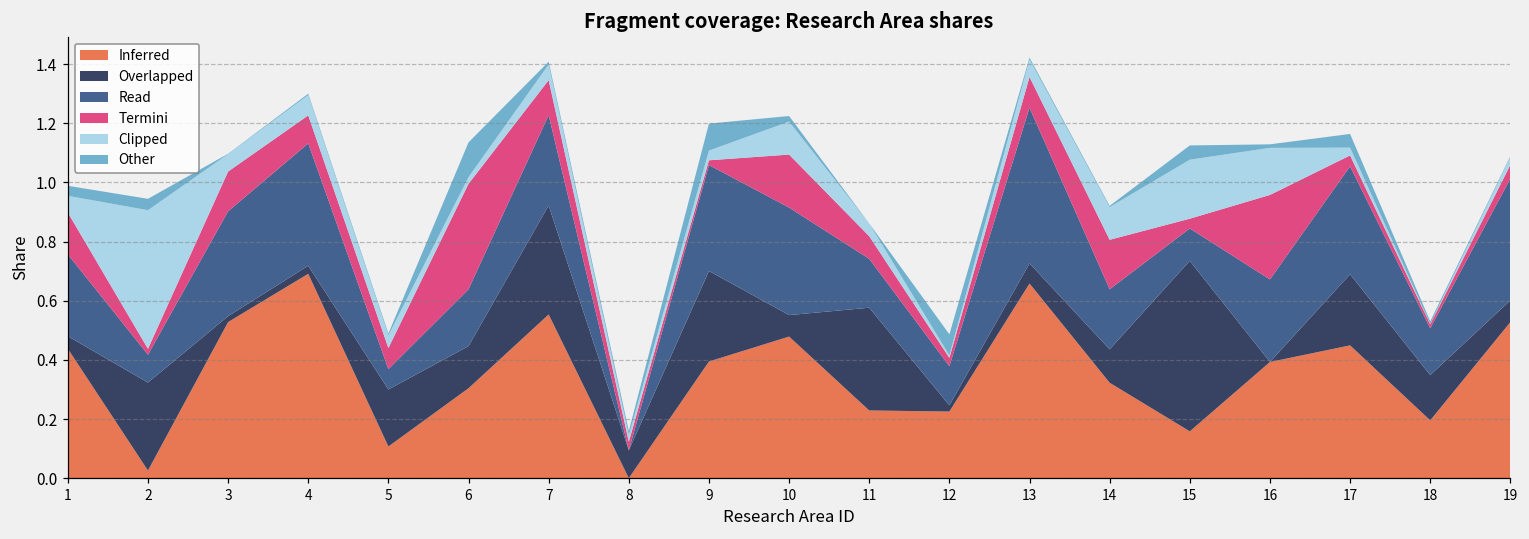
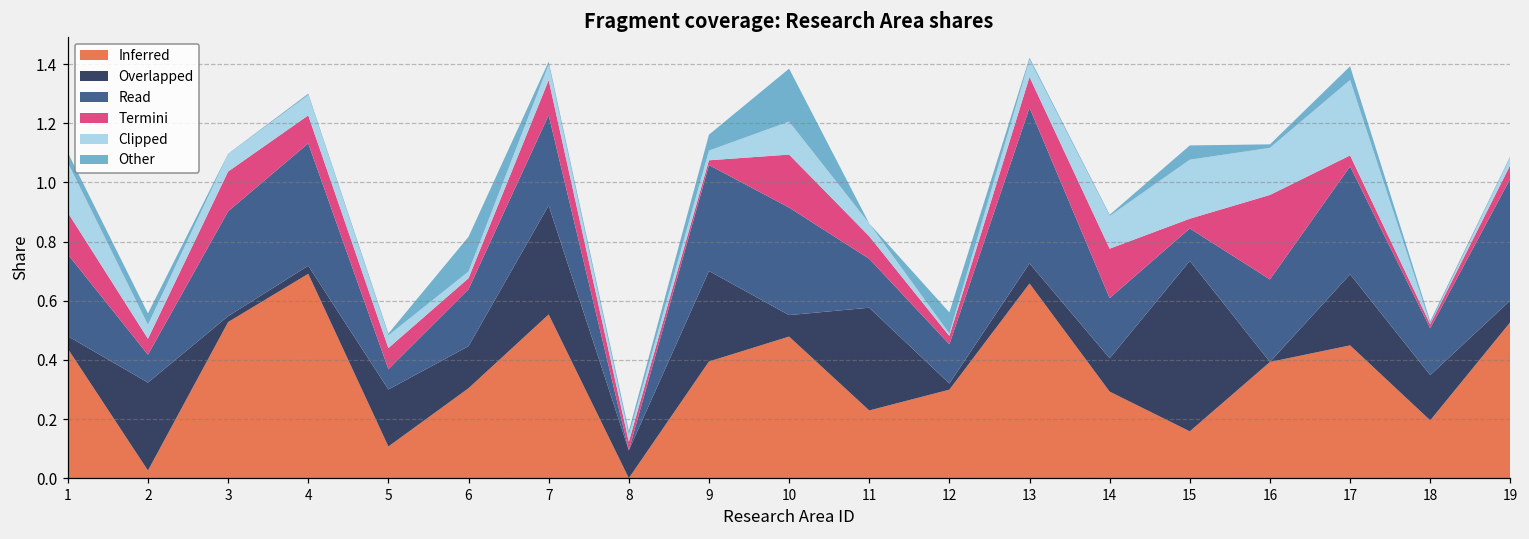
  {
    "Inferred": {
      "1": 0.44,
      "2": 0.03,
      "3": 0.53,
      "4": 0.69,
      "5": 0.11,
      "6": 0.30,
      "7": 0.55,
      "8": 0.00,
      "9": 0.39,
      "10": 0.48,
      "11": 0.23,
-     "12": 0.23,
+     "12": 0.30,
      "13": 0.66,
-     "14": 0.32,
+     "14": 0.29,
      "15": 0.16,
      "17": 0.45,
      "18": 0.20,
      "19": 0.53
    },
    "Termini": {
      "1": 0.14,
-     "2": 0.02,
+     "2": 0.05,
      "3": 0.13,
      "4": 0.09,
      "5": 0.07,
-     "6": 0.36,
+     "6": 0.04,
      "7": 0.12,
      "8": 0.03,
      "9": 0.02,
      "10": 0.18,
      "11": 0.08,
      "13": 0.10,
      "14": 0.17,
      "15": 0.03,
      "16": 0.29,
      "17": 0.04,
      "19": 0.05
    },
    "Clipped": {
-     "1": 0.06,
-     "2": 0.47,
+     "1": 0.17,
+     "2": 0.05,
      "6": 0.02,
      "7": 0.05,
      "8": 0.02,
      "9": 0.03,
      "10": 0.11,
      "15": 0.20,
      "16": 0.16,
-     "17": 0.03
+     "17": 0.26
    },
    "Other": {
      "1": 0.03,
      "2": 0.04,
      "6": 0.12,
      "7": 0.01,
      "8": 0.01,
-     "9": 0.09,
-     "10": 0.02,
+     "9": 0.05,
+     "10": 0.18,
      "12": 0.07,
      "15": 0.05,
      "16": 0.01,
      "17": 0.05
    }
  }
